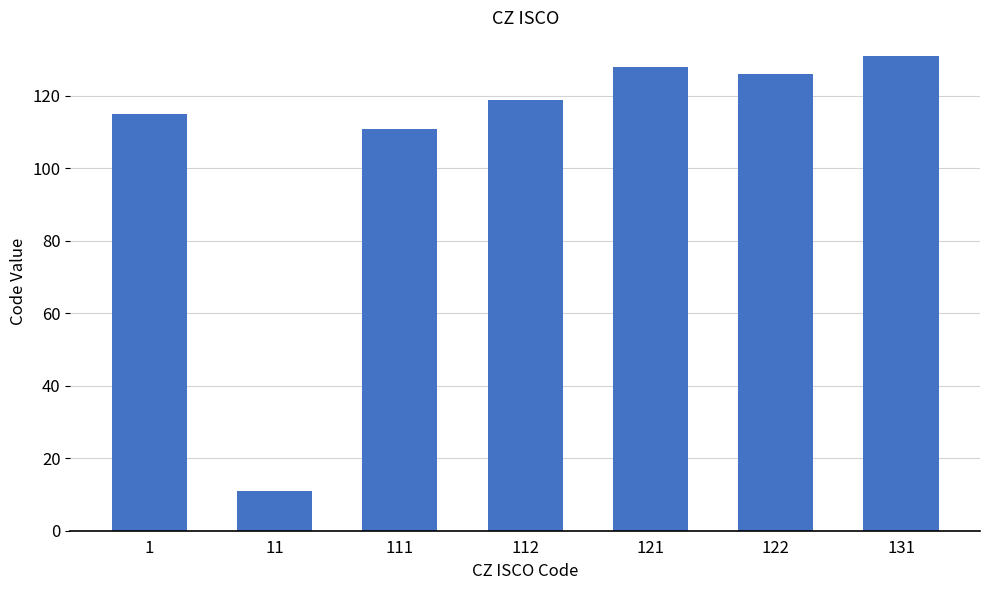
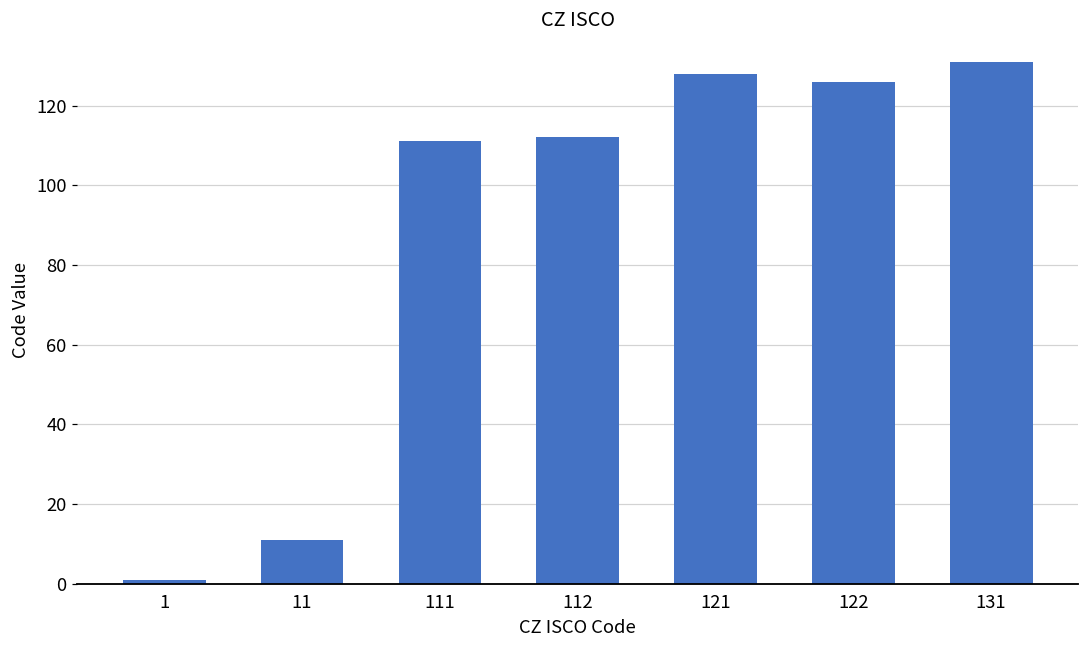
  {
-   "1": 115,
+   "1": 1,
    "11": 11,
    "111": 111,
-   "112": 119,
+   "112": 112,
    "121": 128,
    "122": 126,
    "131": 131
  }
